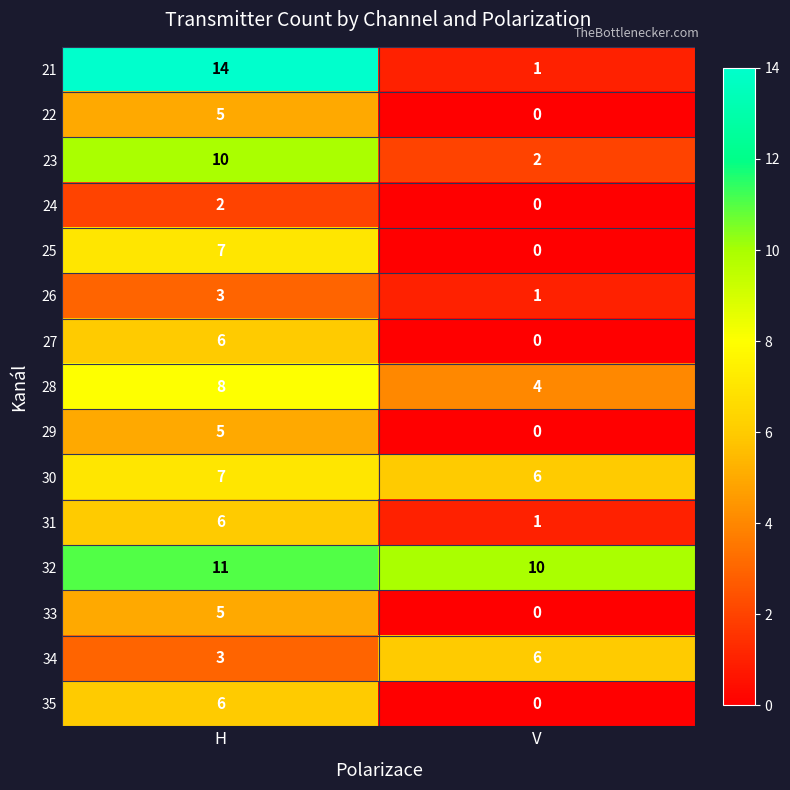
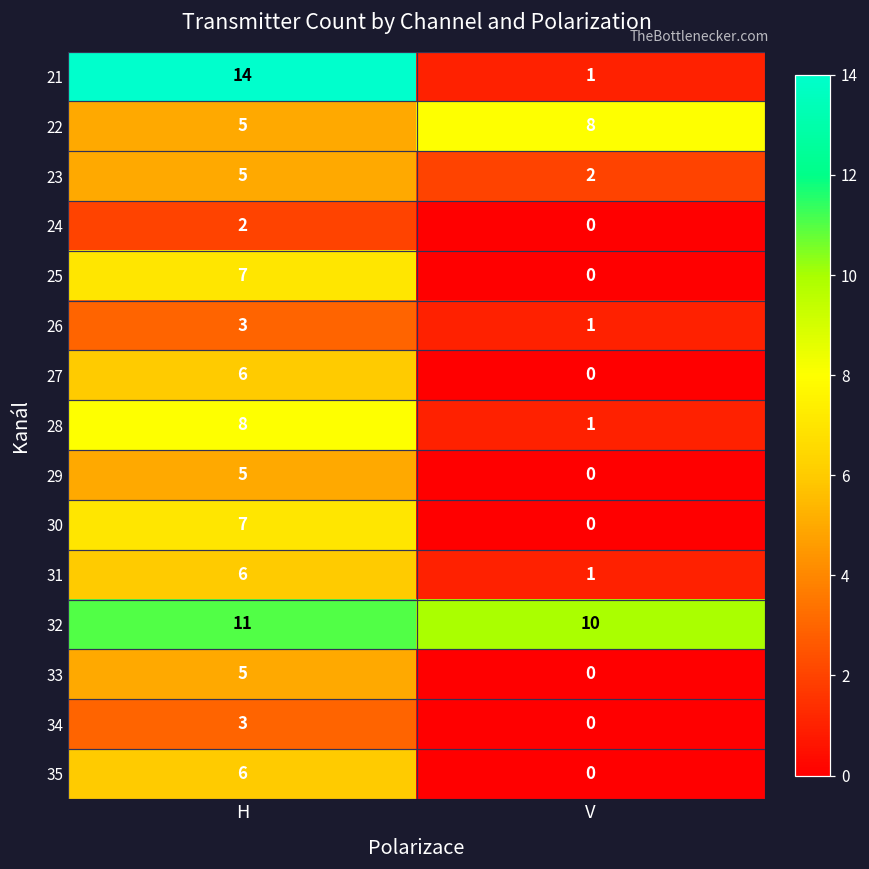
  {
    "21": {
      "H": 14,
      "V": 1
    },
    "22": {
      "H": 5,
-     "V": 0
+     "V": 8
    },
    "23": {
-     "H": 10,
+     "H": 5,
      "V": 2
    },
    "24": {
      "H": 2,
      "V": 0
    },
    "25": {
      "H": 7,
      "V": 0
    },
    "26": {
      "H": 3,
      "V": 1
    },
    "27": {
      "H": 6,
      "V": 0
    },
    "28": {
      "H": 8,
-     "V": 4
+     "V": 1
    },
    "29": {
      "H": 5,
      "V": 0
    },
    "30": {
      "H": 7,
-     "V": 6
+     "V": 0
    },
    "31": {
      "H": 6,
      "V": 1
    },
    "32": {
      "H": 11,
      "V": 10
    },
    "33": {
      "H": 5,
      "V": 0
    },
    "34": {
      "H": 3,
-     "V": 6
+     "V": 0
    },
    "35": {
      "H": 6,
      "V": 0
    }
  }
